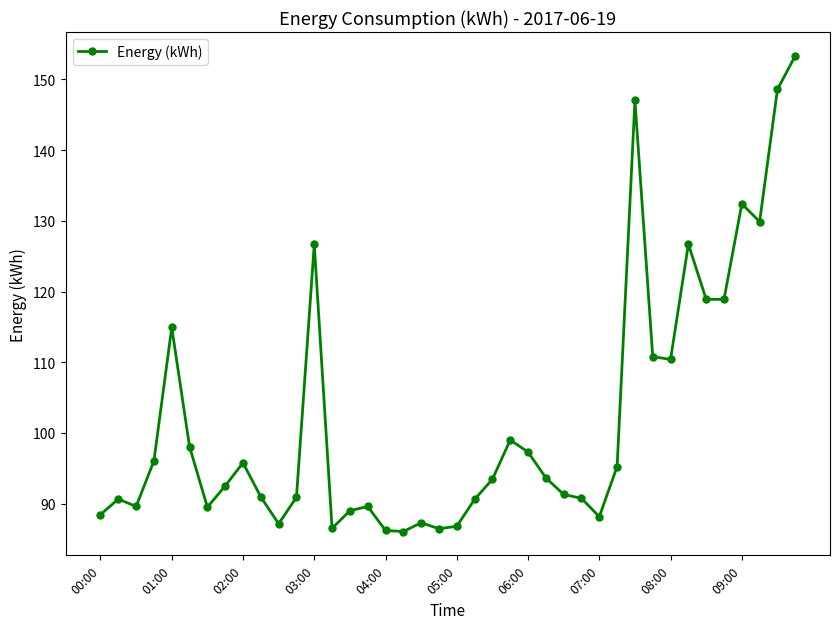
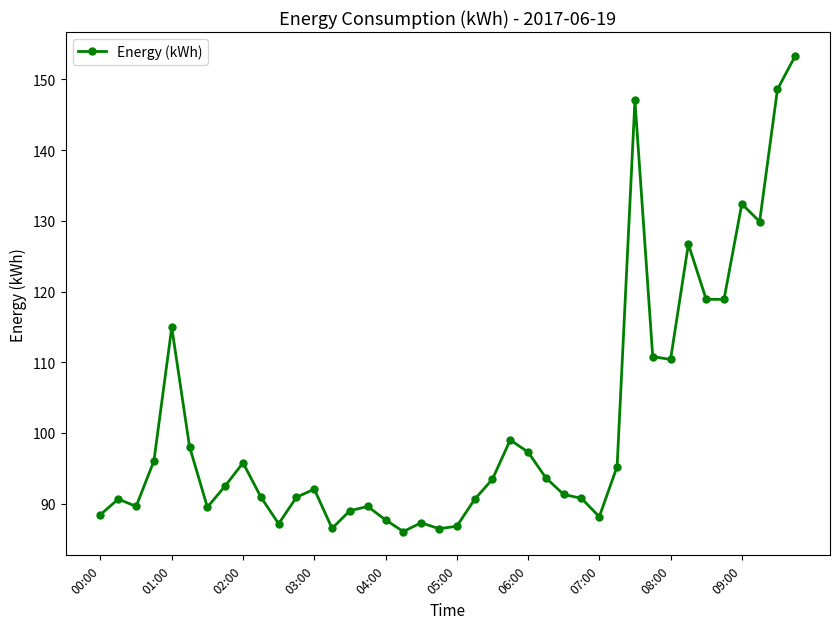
  {
    "00:00": 88,
    "01:00": 115,
    "02:00": 96,
-   "03:00": 127,
-   "04:00": 86,
+   "03:00": 92,
+   "04:00": 88,
    "05:00": 87,
    "06:00": 97,
    "07:00": 88,
    "08:00": 110,
    "09:00": 132
  }
